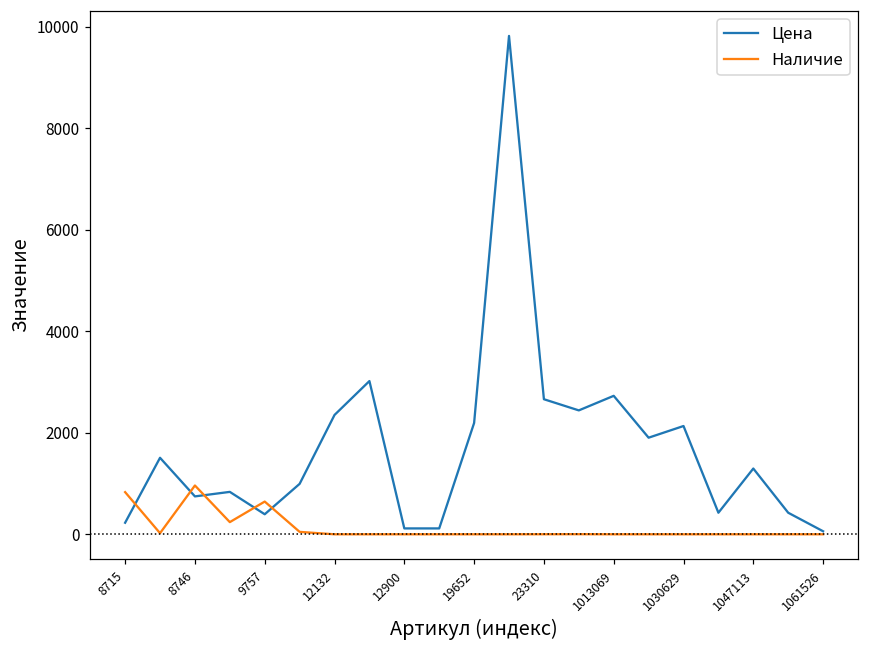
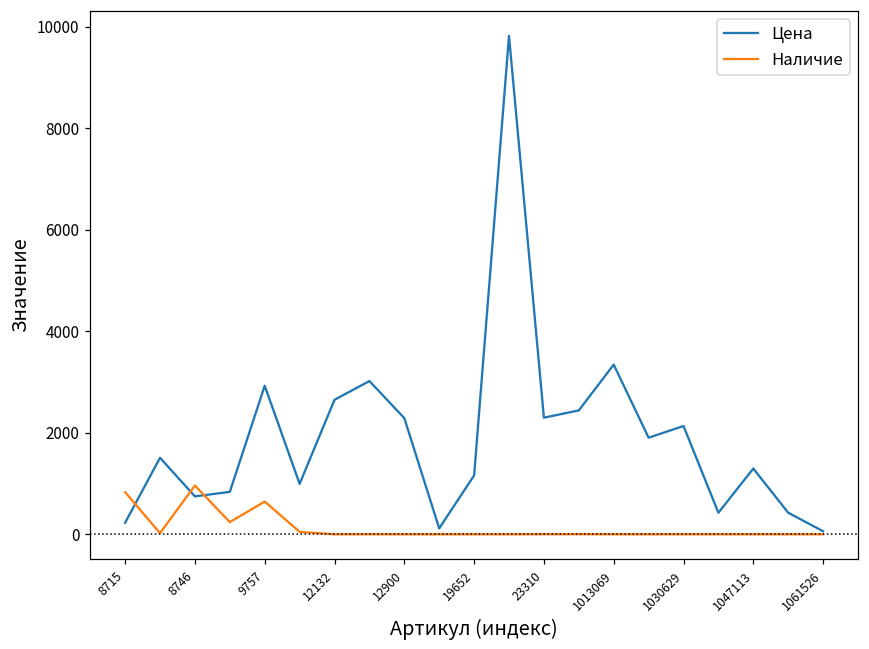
  {
    "Цена": {
      "8715": 200,
      "8746": 700,
-     "9757": 400,
-     "12132": 2400,
-     "12900": 100,
-     "19652": 2200,
-     "23310": 2700,
-     "1013069": 2700,
+     "9757": 2900,
+     "12132": 2700,
+     "12900": 2300,
+     "19652": 1200,
+     "23310": 2300,
+     "1013069": 3300,
      "1030629": 2100,
      "1047113": 1300,
      "1061526": 100
    },
    "Наличие": {
      "8715": 800,
      "8746": 1000,
      "9757": 600,
      "12132": 0,
      "12900": 0,
      "19652": 0,
      "23310": 0,
      "1013069": 0,
      "1030629": 0,
      "1047113": 0,
      "1061526": 0
    }
  }
